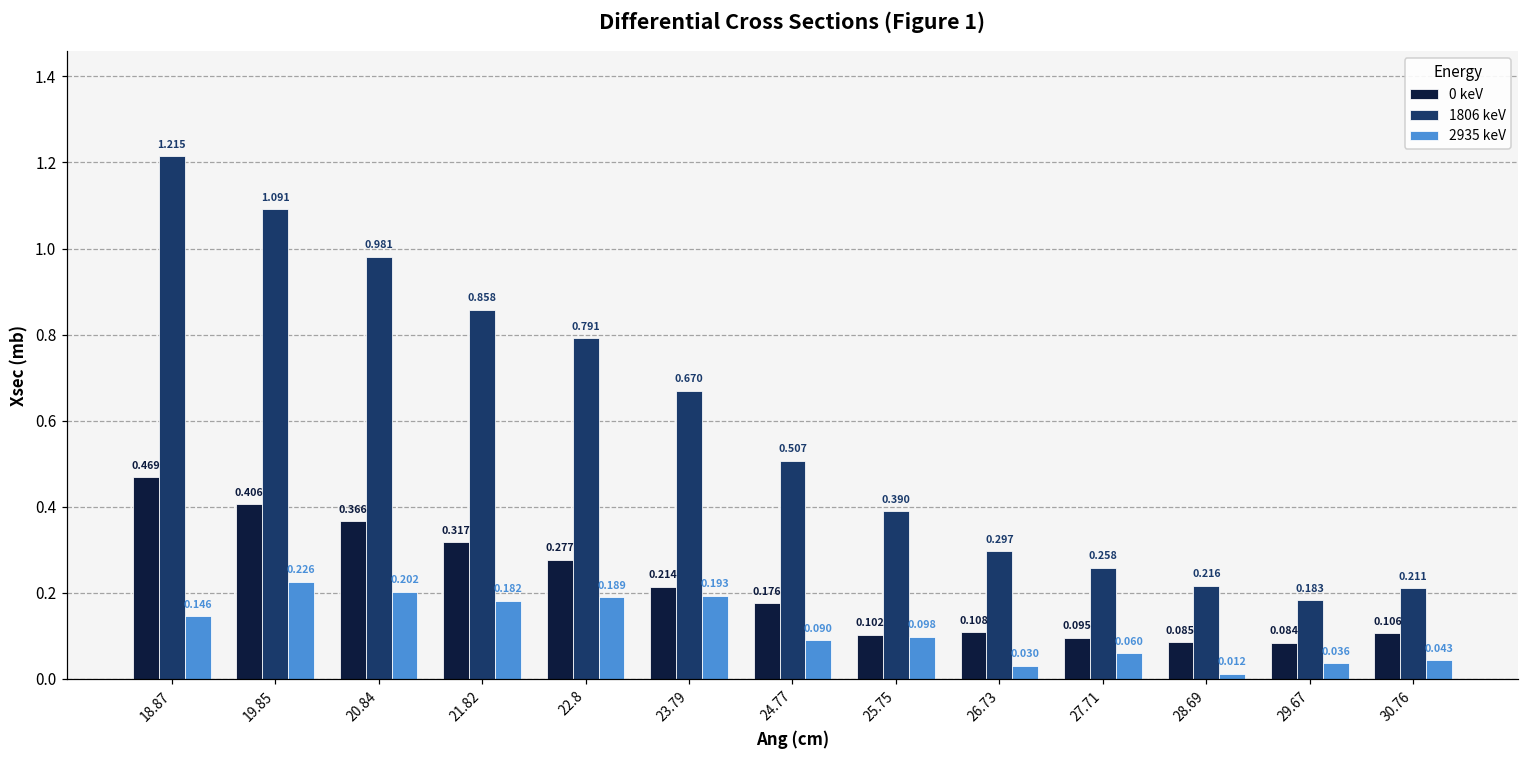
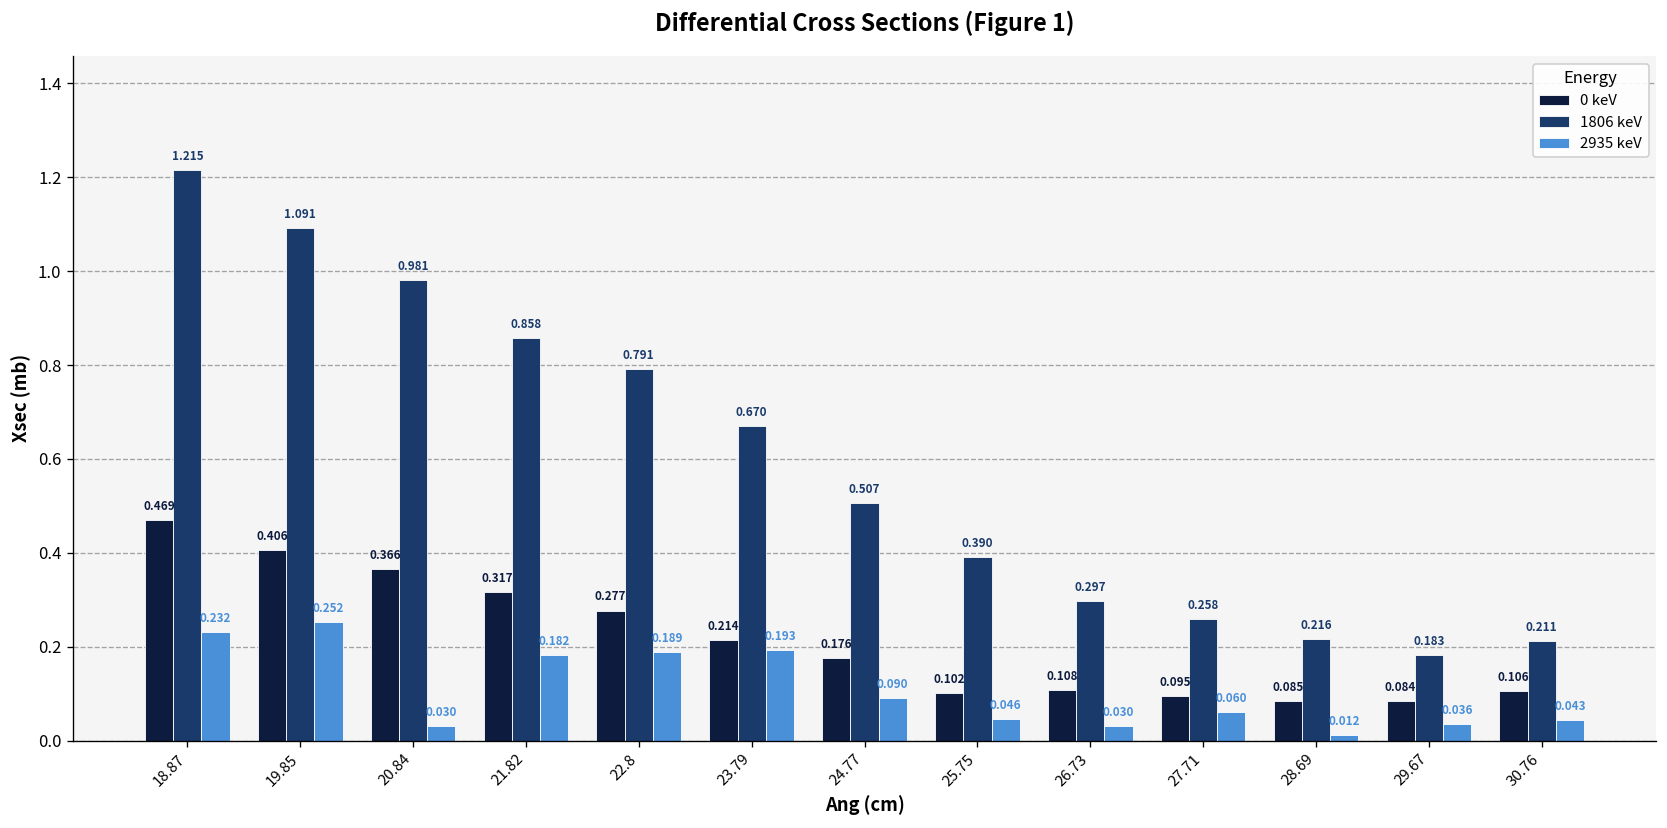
  {
    "2935 keV": {
-     "18.87": 0.146,
-     "19.85": 0.226,
-     "20.84": 0.202,
+     "18.87": 0.232,
+     "19.85": 0.252,
+     "20.84": 0.030,
      "21.82": 0.182,
      "22.8": 0.189,
      "23.79": 0.193,
      "24.77": 0.090,
-     "25.75": 0.098,
+     "25.75": 0.046,
      "26.73": 0.030,
      "27.71": 0.060,
      "28.69": 0.012,
      "29.67": 0.036,
      "30.76": 0.043
    }
  }
